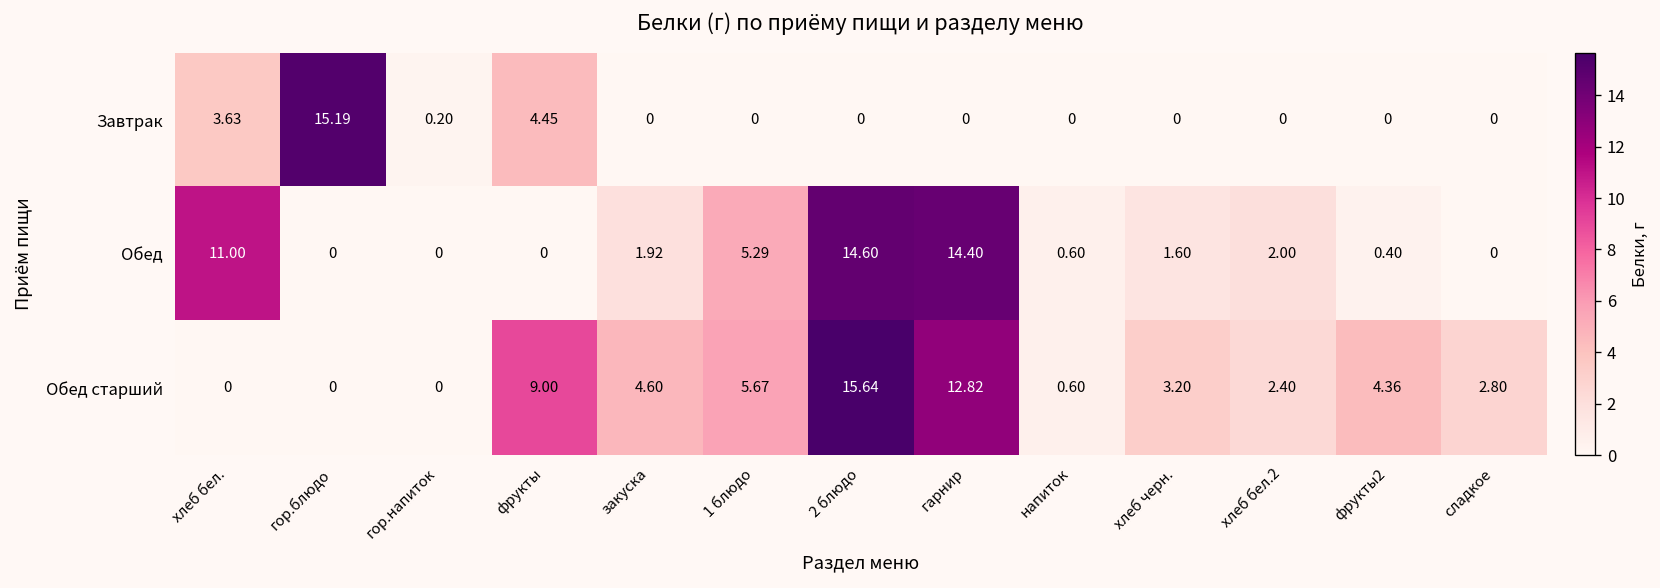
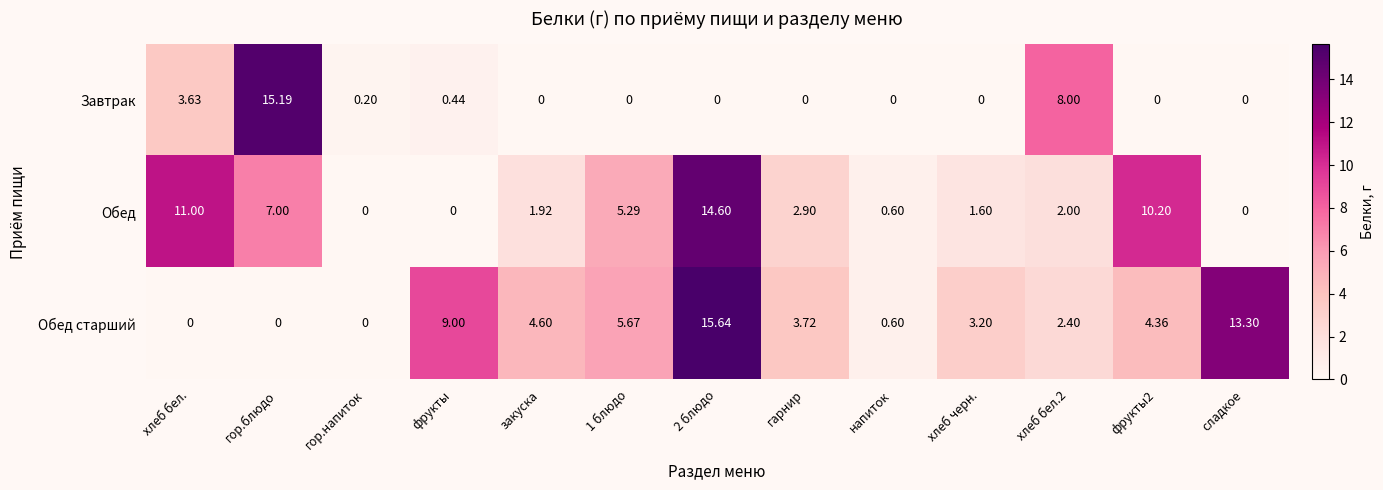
  {
    "Завтрак": {
      "хлеб бел.": 3.63,
      "гор.блюдо": 15.19,
      "гор.напиток": 0.20,
-     "фрукты": 4.45,
+     "фрукты": 0.44,
      "закуска": 0,
      "1 блюдо": 0,
      "2 блюдо": 0,
      "гарнир": 0,
      "напиток": 0,
      "хлеб черн.": 0,
-     "хлеб бел.2": 0,
+     "хлеб бел.2": 8.00,
      "фрукты2": 0,
      "сладкое": 0
    },
    "Обед": {
      "хлеб бел.": 11.00,
-     "гор.блюдо": 0,
+     "гор.блюдо": 7.00,
      "гор.напиток": 0,
      "фрукты": 0,
      "закуска": 1.92,
      "1 блюдо": 5.29,
      "2 блюдо": 14.60,
-     "гарнир": 14.40,
+     "гарнир": 2.90,
      "напиток": 0.60,
      "хлеб черн.": 1.60,
      "хлеб бел.2": 2.00,
-     "фрукты2": 0.40,
+     "фрукты2": 10.20,
      "сладкое": 0
    },
    "Обед старший": {
      "хлеб бел.": 0,
      "гор.блюдо": 0,
      "гор.напиток": 0,
      "фрукты": 9.00,
      "закуска": 4.60,
      "1 блюдо": 5.67,
      "2 блюдо": 15.64,
-     "гарнир": 12.82,
+     "гарнир": 3.72,
      "напиток": 0.60,
      "хлеб черн.": 3.20,
      "хлеб бел.2": 2.40,
      "фрукты2": 4.36,
-     "сладкое": 2.80
+     "сладкое": 13.30
    }
  }
